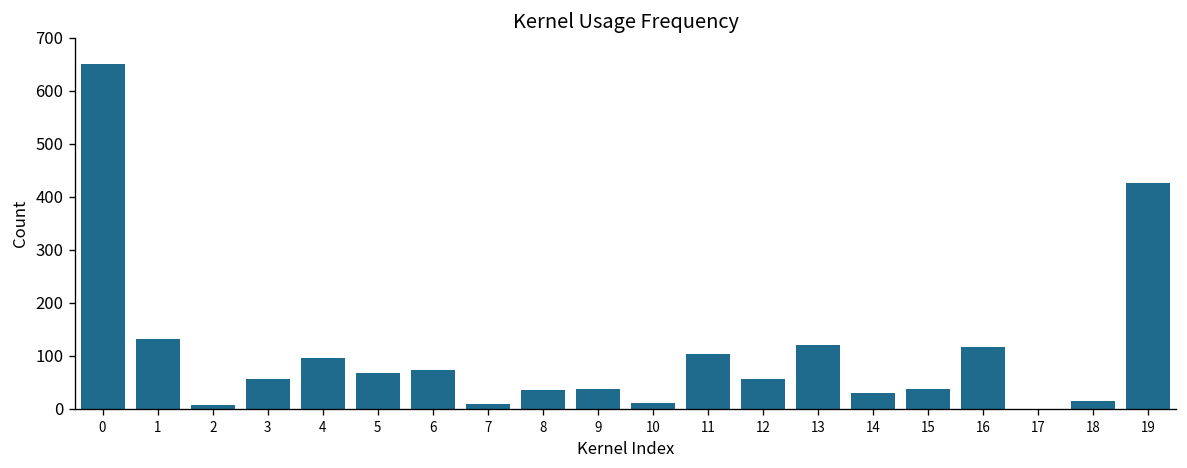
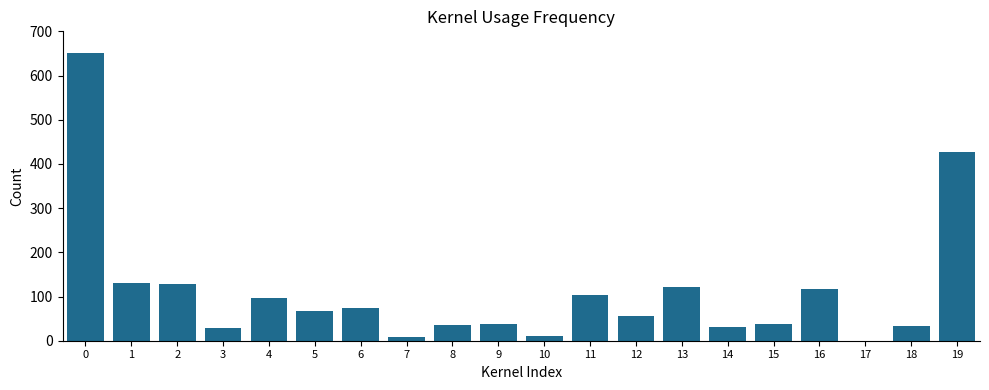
  {
    "0": 650,
    "1": 130,
-   "2": 10,
-   "3": 60,
+   "2": 130,
+   "3": 30,
    "4": 100,
    "5": 70,
    "6": 70,
    "7": 10,
    "8": 40,
    "9": 40,
    "10": 10,
    "11": 100,
    "12": 60,
    "13": 120,
    "14": 30,
    "15": 40,
    "16": 120,
    "17": 0,
-   "18": 10,
+   "18": 30,
    "19": 430
  }
